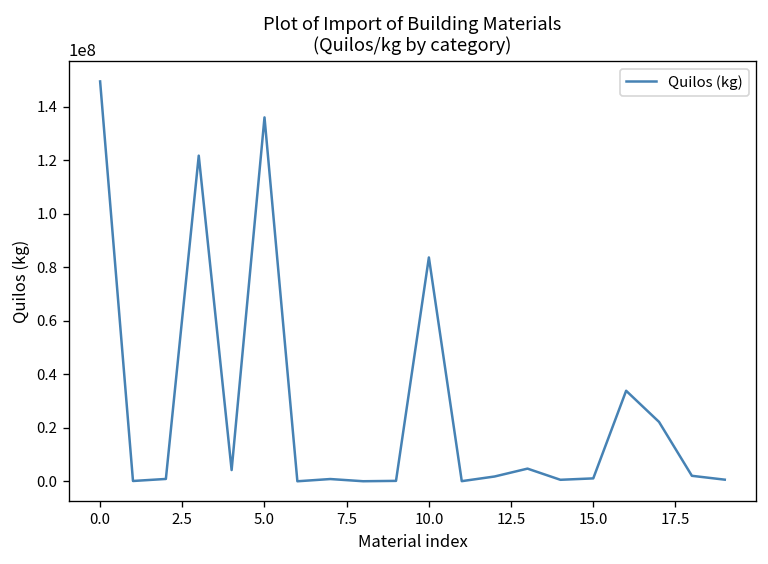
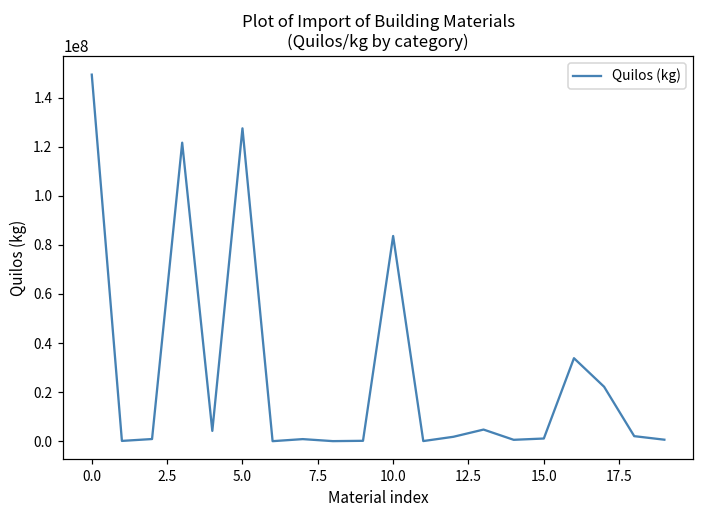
  {
    "0.0": 149000000,
-   "5.0": 136000000,
+   "5.0": 128000000,
    "10.0": 84000000,
    "15.0": 1000000
  }
